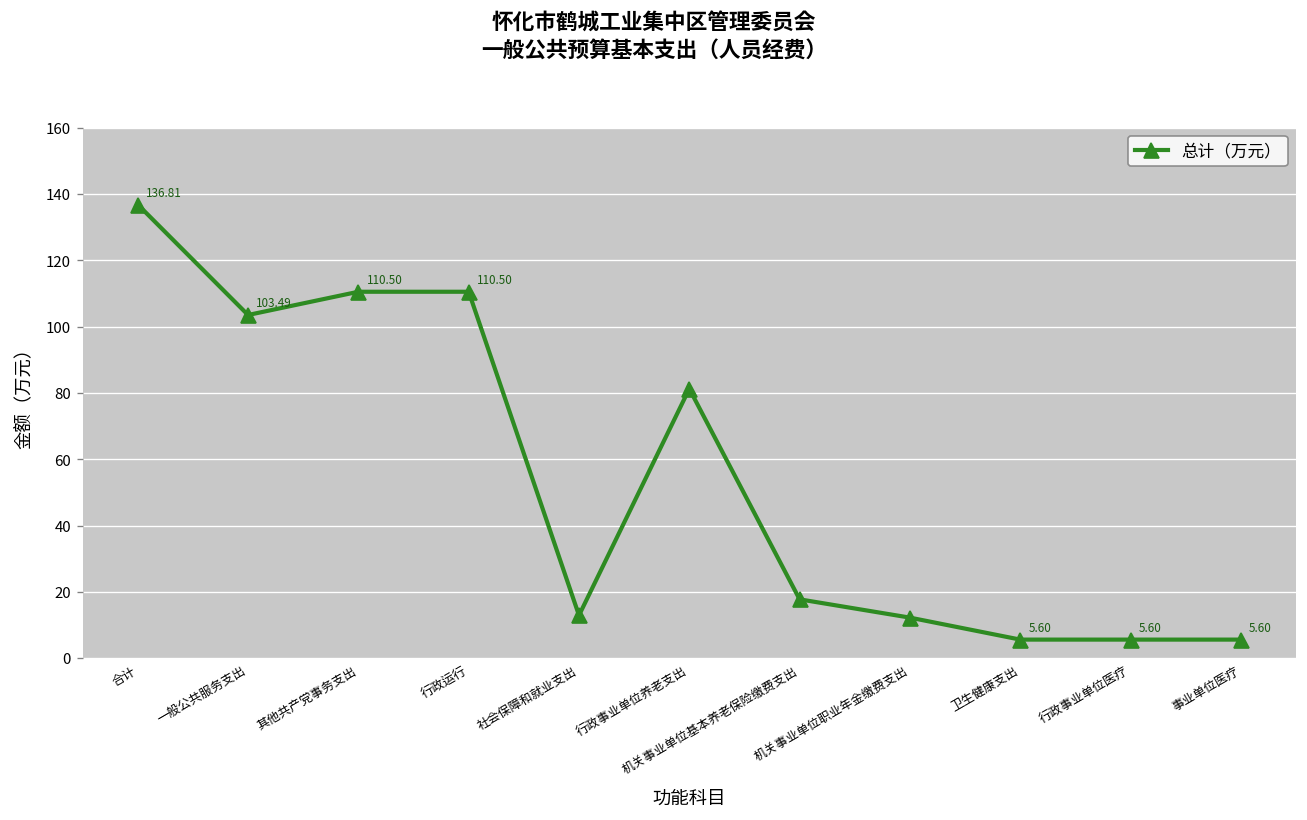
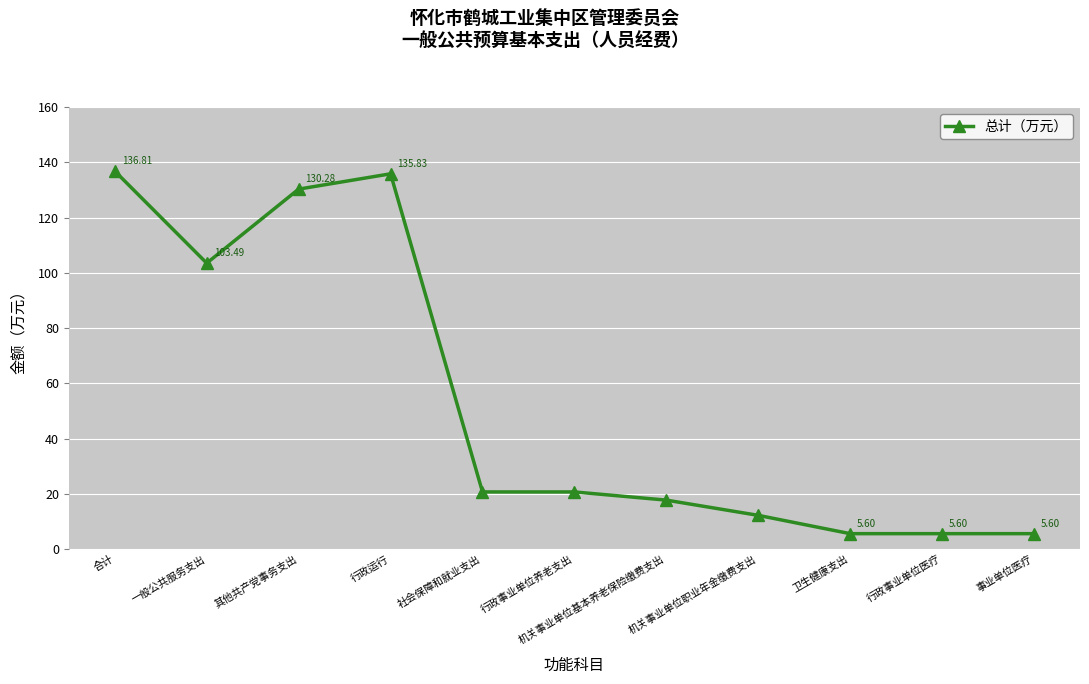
  {
    "合计": 136.81,
    "一般公共服务支出": 103.49,
-   "其他共产党事务支出": 110.50,
-   "行政运行": 110.50,
-   "社会保障和就业支出": 13,
-   "行政事业单位养老支出": 81,
+   "其他共产党事务支出": 130.28,
+   "行政运行": 135.83,
+   "社会保障和就业支出": 21,
+   "行政事业单位养老支出": 21,
    "卫生健康支出": 5.60,
    "行政事业单位医疗": 5.60,
    "事业单位医疗": 5.60
  }
